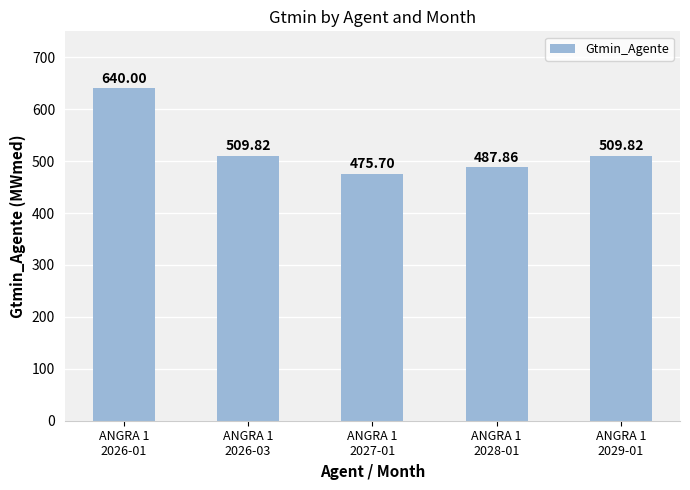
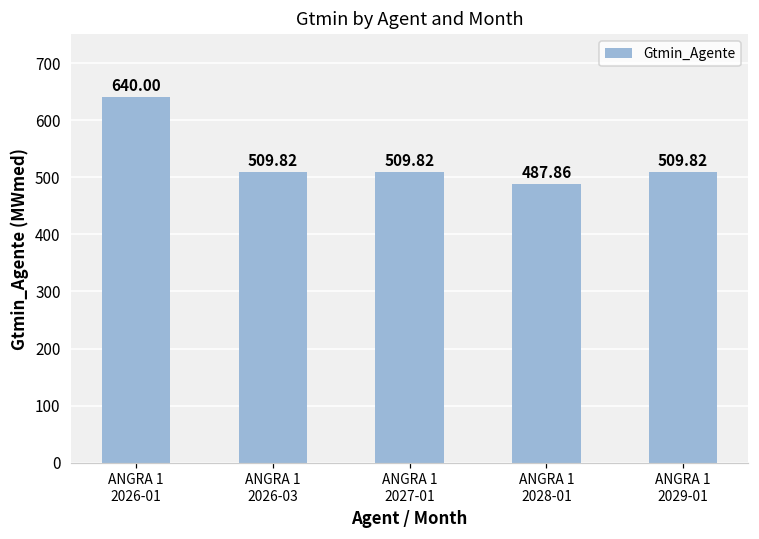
  {
    "ANGRA 1 2026-01": 640.00,
    "ANGRA 1 2026-03": 509.82,
-   "ANGRA 1 2027-01": 475.70,
+   "ANGRA 1 2027-01": 509.82,
    "ANGRA 1 2028-01": 487.86,
    "ANGRA 1 2029-01": 509.82
  }
